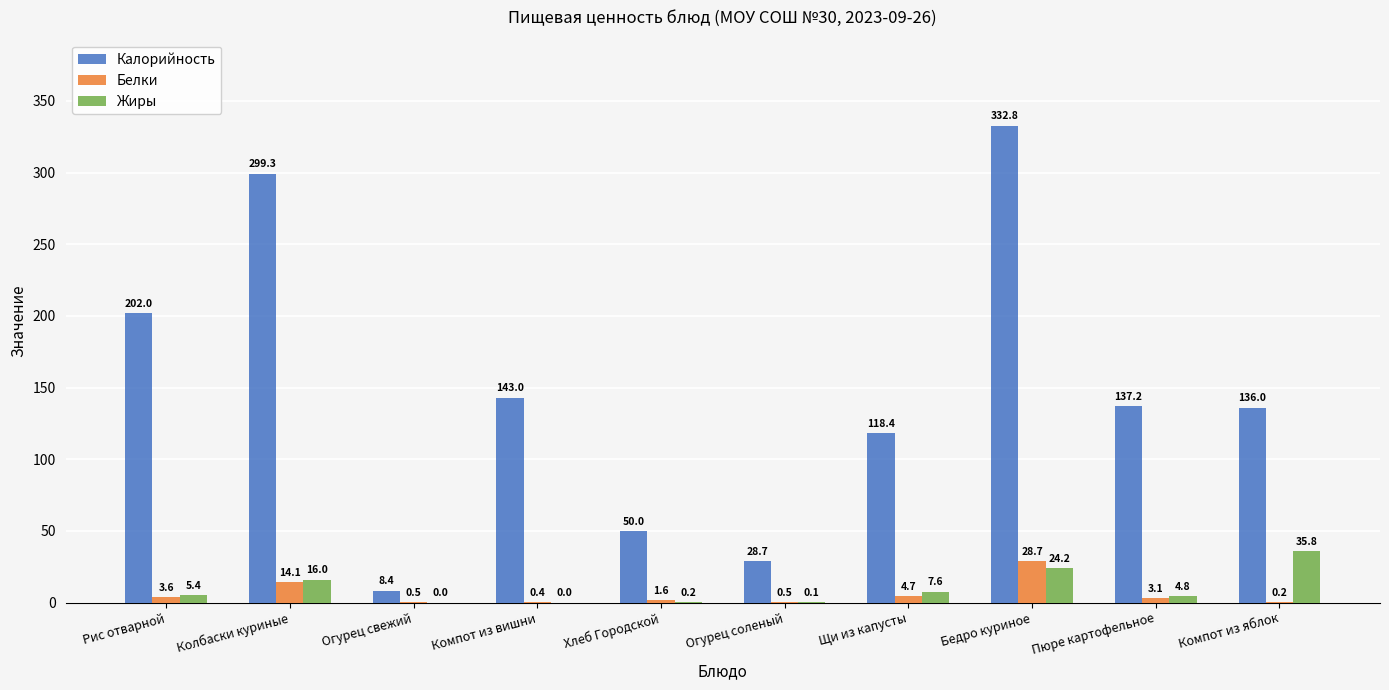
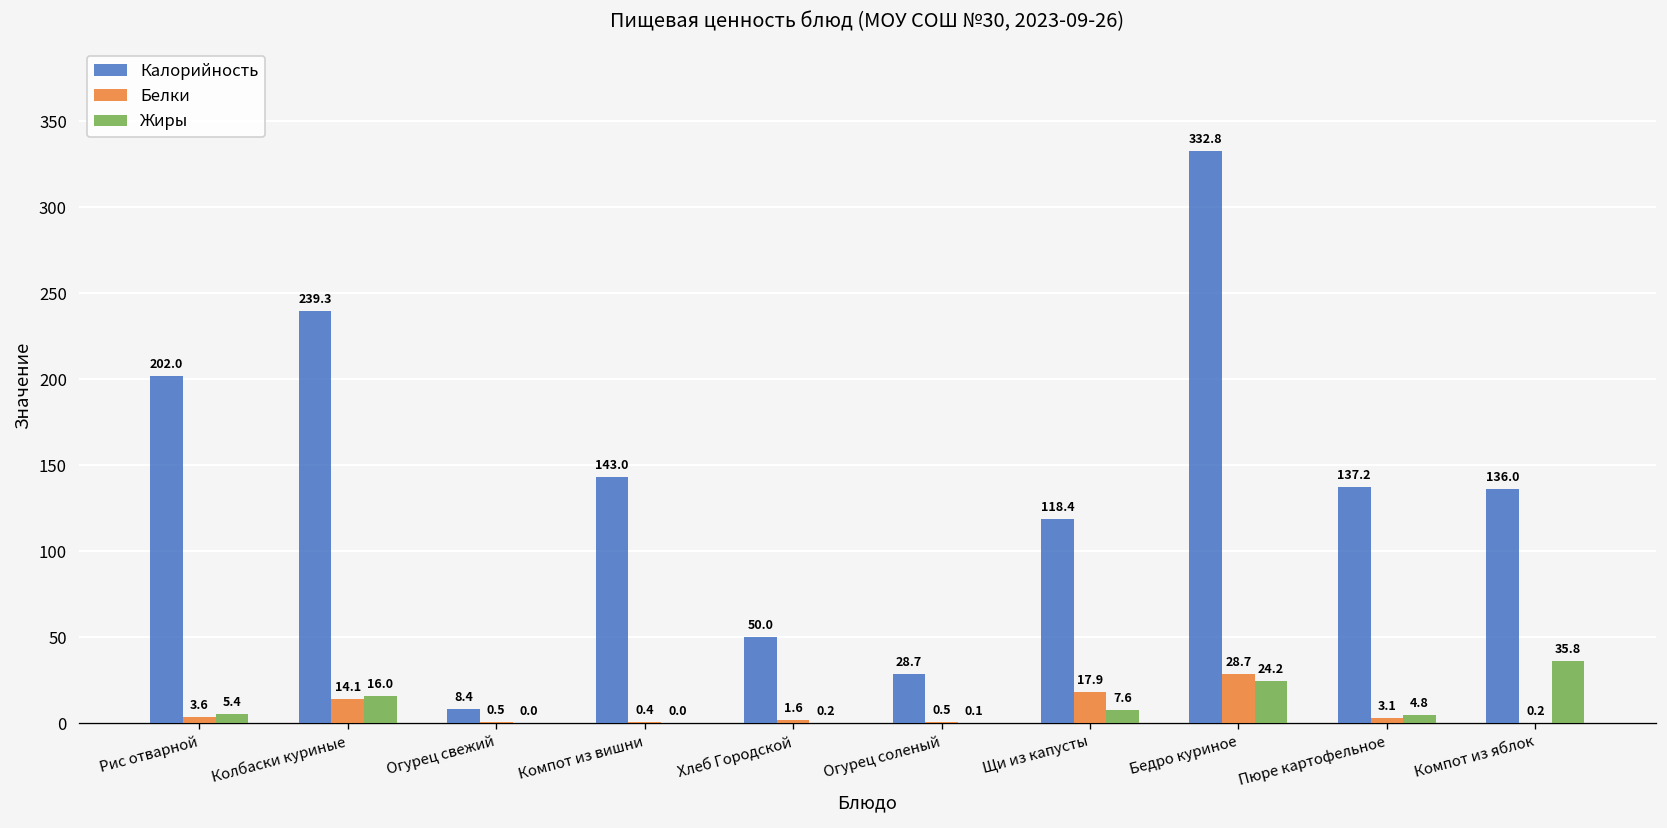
  {
    "Калорийность": {
      "Рис отварной": 202.0,
-     "Колбаски куриные": 299.3,
+     "Колбаски куриные": 239.3,
      "Огурец свежий": 8.4,
      "Компот из вишни": 143.0,
      "Хлеб Городской": 50.0,
      "Огурец соленый": 28.7,
      "Щи из капусты": 118.4,
      "Бедро куриное": 332.8,
      "Пюре картофельное": 137.2,
      "Компот из яблок": 136.0
    },
    "Белки": {
      "Рис отварной": 3.6,
      "Колбаски куриные": 14.1,
      "Огурец свежий": 0.5,
      "Компот из вишни": 0.4,
      "Хлеб Городской": 1.6,
      "Огурец соленый": 0.5,
-     "Щи из капусты": 4.7,
+     "Щи из капусты": 17.9,
      "Бедро куриное": 28.7,
      "Пюре картофельное": 3.1,
      "Компот из яблок": 0.2
    },
    "Жиры": {
      "Рис отварной": 5.4,
      "Колбаски куриные": 16.0,
      "Огурец свежий": 0.0,
      "Компот из вишни": 0.0,
      "Хлеб Городской": 0.2,
      "Огурец соленый": 0.1,
      "Щи из капусты": 7.6,
      "Бедро куриное": 24.2,
      "Пюре картофельное": 4.8,
      "Компот из яблок": 35.8
    }
  }
